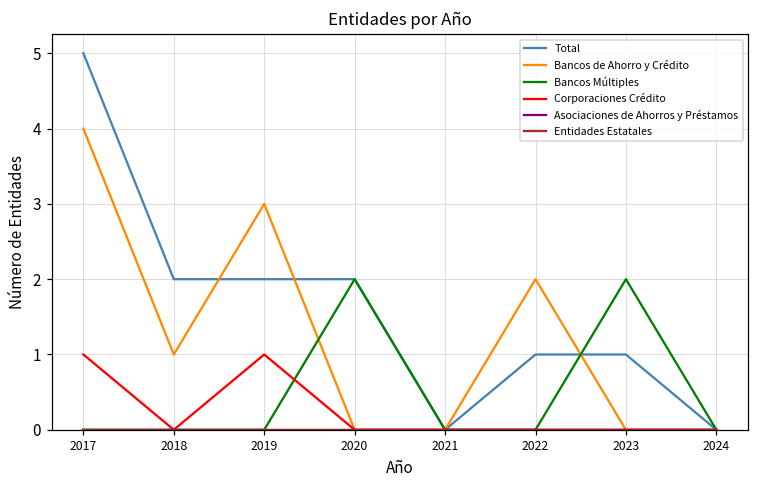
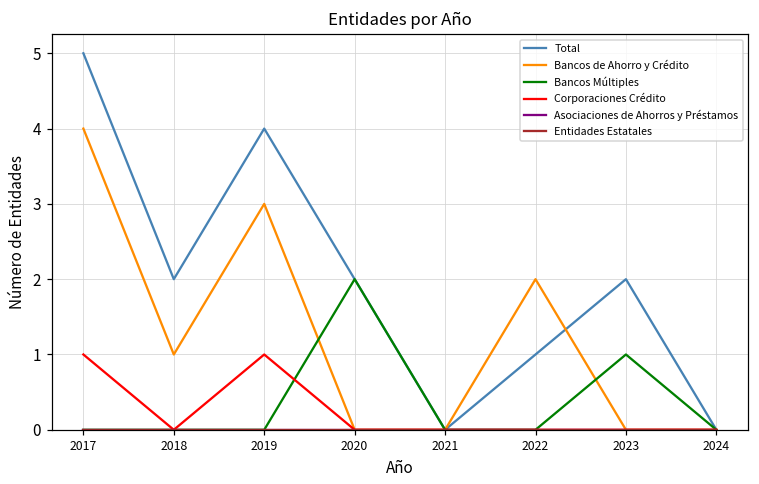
  {
    "Total": {
      "2017": 5,
      "2018": 2,
-     "2019": 2,
+     "2019": 4,
      "2022": 1,
-     "2023": 1
+     "2023": 2
    },
    "Bancos de Ahorro y Crédito": {
      "2017": 4,
      "2018": 1,
      "2019": 3,
      "2022": 2
    },
    "Bancos Múltiples": {
-     "2023": 2
+     "2023": 1
    },
    "Corporaciones Crédito": {
      "2017": 1,
      "2019": 1
    }
  }
